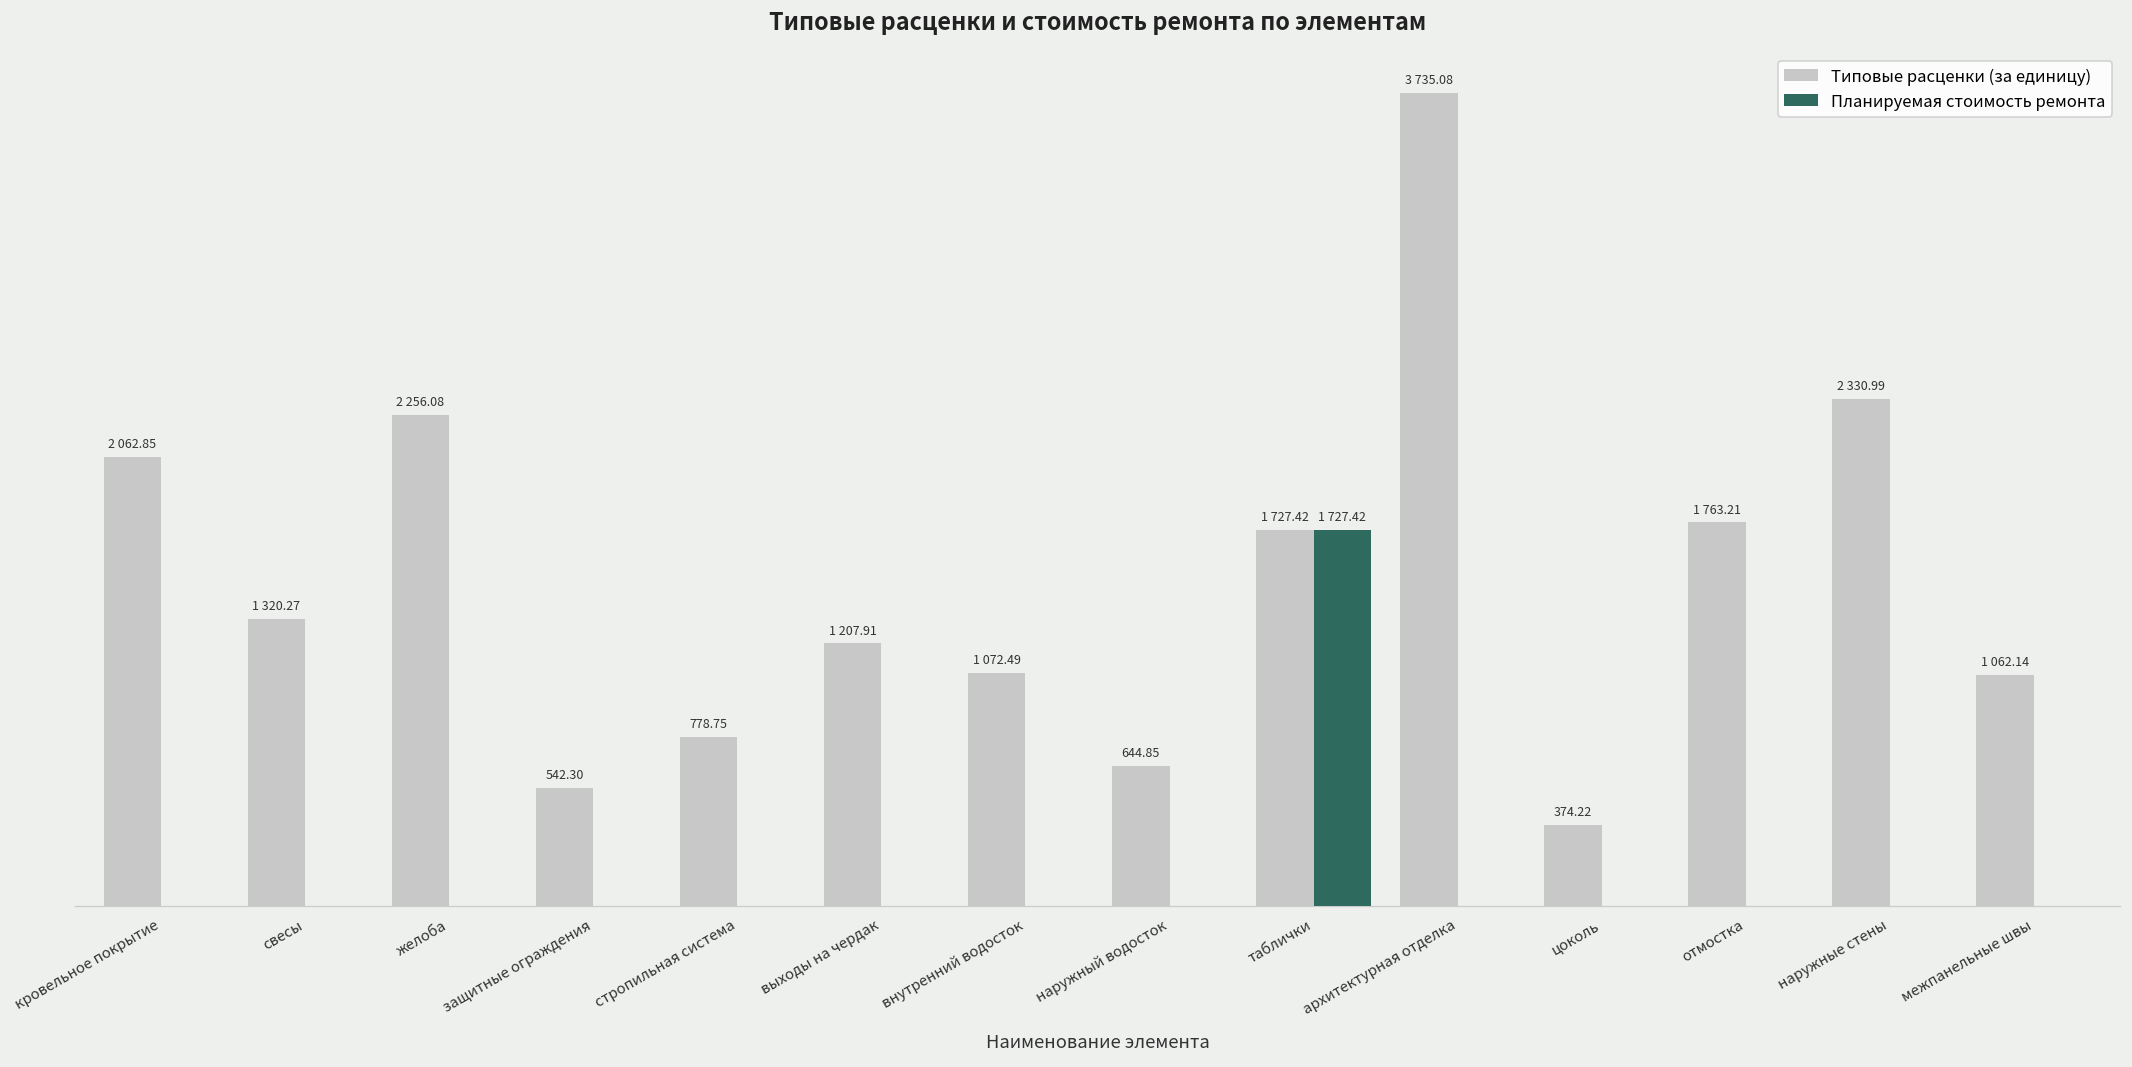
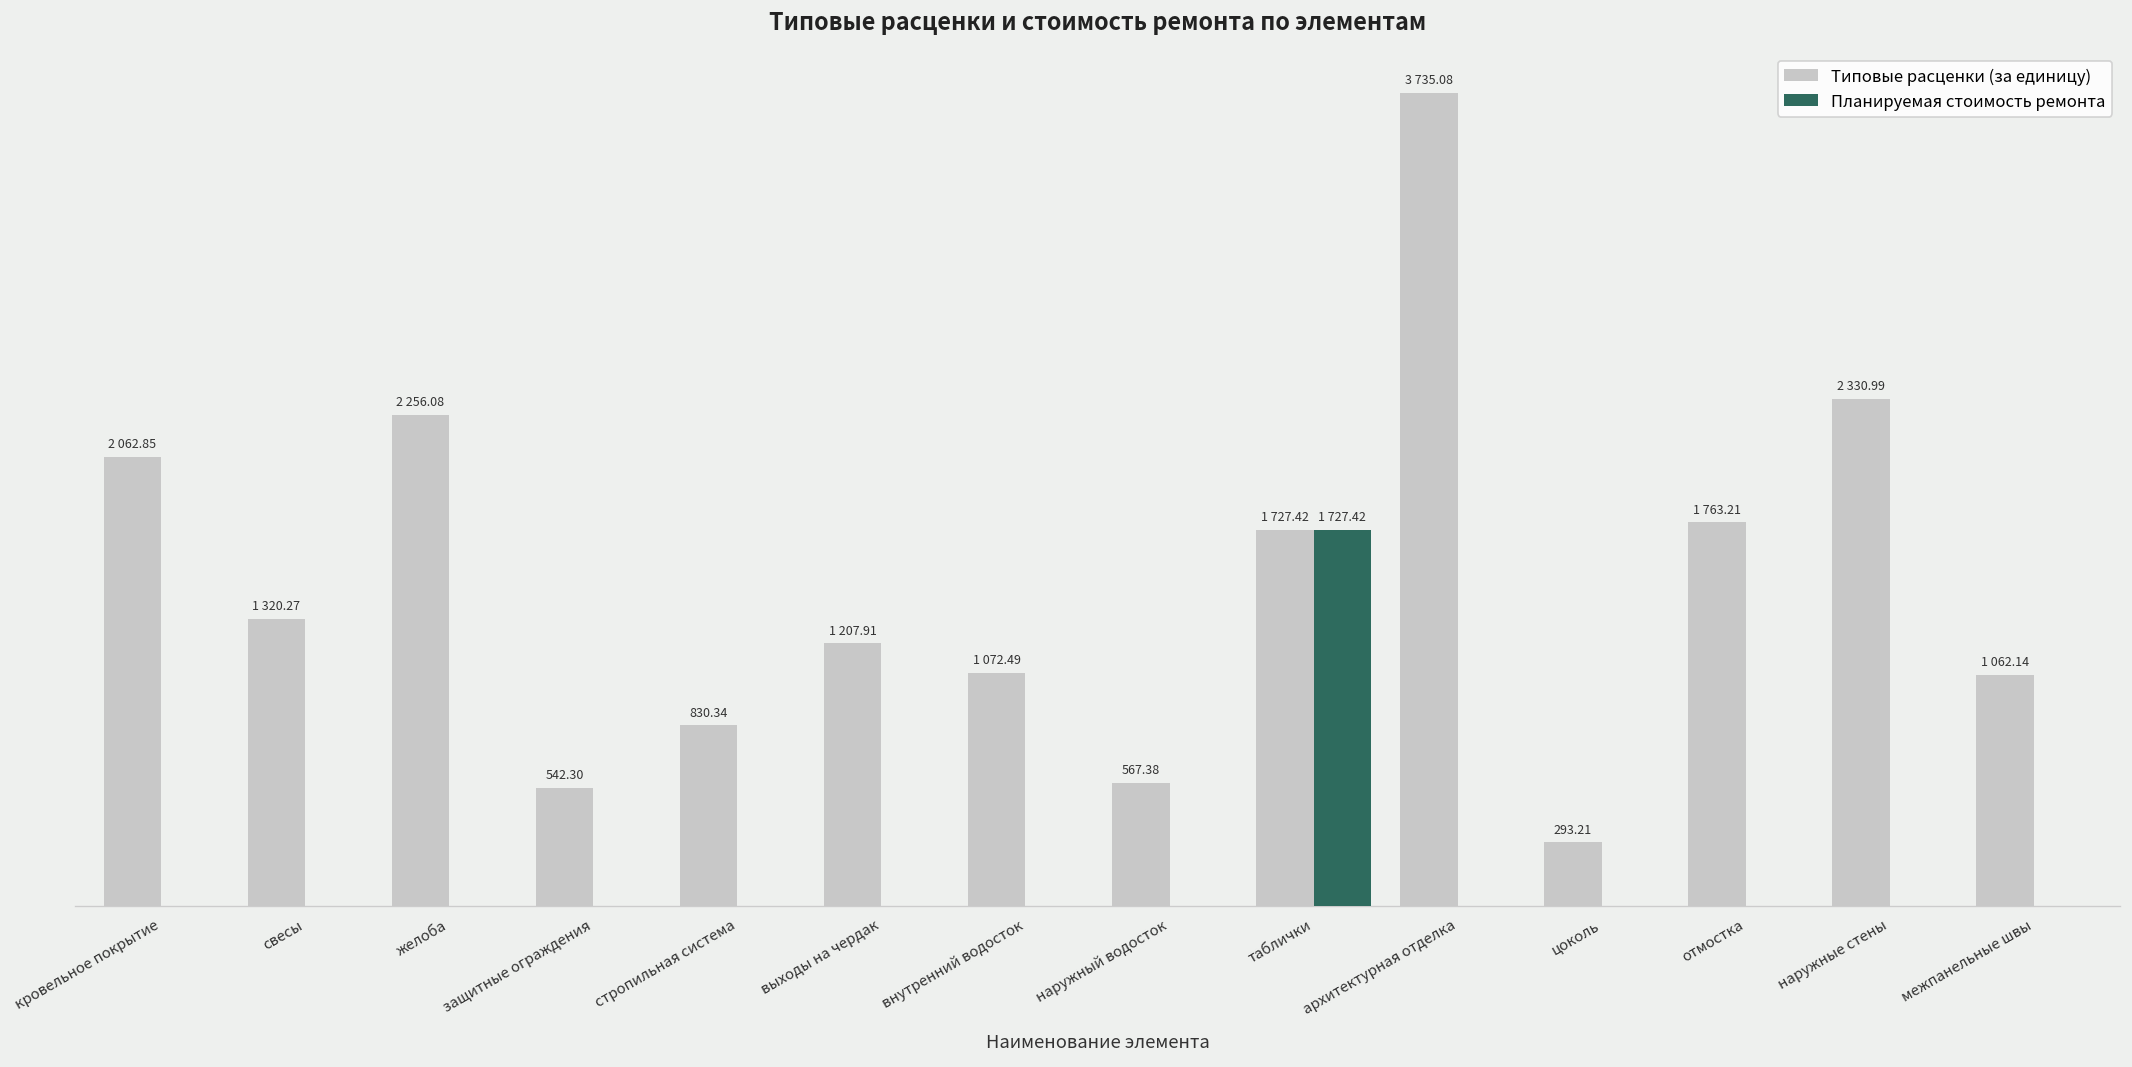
  {
    "Типовые расценки (за единицу)": {
      "защитные ограждения": 542.30,
-     "стропильная система": 778.75,
-     "наружный водосток": 644.85,
-     "цоколь": 374.22
+     "стропильная система": 830.34,
+     "наружный водосток": 567.38,
+     "цоколь": 293.21
    }
  }
